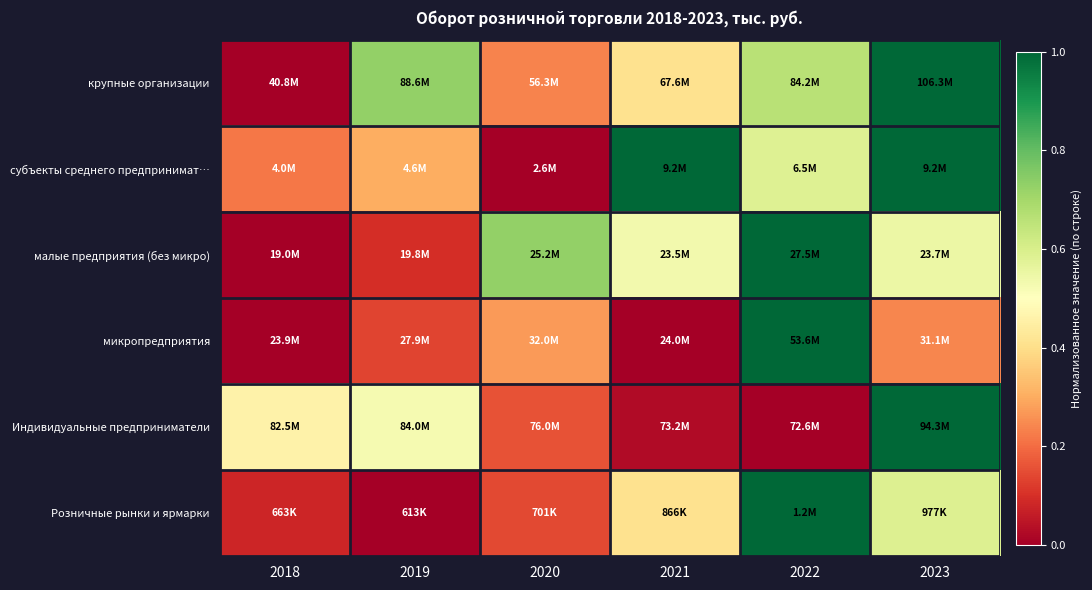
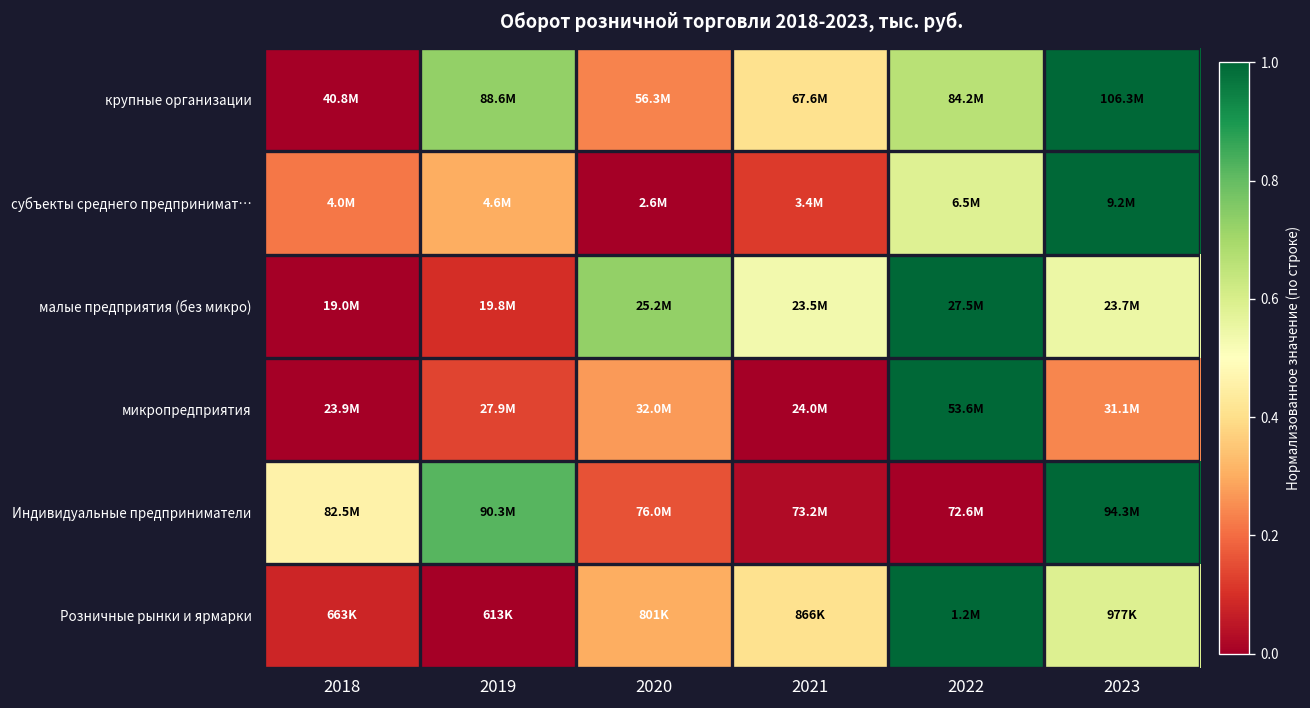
  {
    "крупные организации": {
      "2018": "40.8M",
      "2019": "88.6M",
      "2020": "56.3M",
      "2021": "67.6M",
      "2022": "84.2M",
      "2023": "106.3M"
    },
    "субъекты среднего предпринимат…": {
      "2018": "4.0M",
      "2019": "4.6M",
      "2020": "2.6M",
-     "2021": "9.2M",
+     "2021": "3.4M",
      "2022": "6.5M",
      "2023": "9.2M"
    },
    "малые предприятия (без микро)": {
      "2018": "19.0M",
      "2019": "19.8M",
      "2020": "25.2M",
      "2021": "23.5M",
      "2022": "27.5M",
      "2023": "23.7M"
    },
    "микропредприятия": {
      "2018": "23.9M",
      "2019": "27.9M",
      "2020": "32.0M",
      "2021": "24.0M",
      "2022": "53.6M",
      "2023": "31.1M"
    },
    "Индивидуальные предприниматели": {
      "2018": "82.5M",
-     "2019": "84.0M",
+     "2019": "90.3M",
      "2020": "76.0M",
      "2021": "73.2M",
      "2022": "72.6M",
      "2023": "94.3M"
    },
    "Розничные рынки и ярмарки": {
      "2018": "663K",
      "2019": "613K",
-     "2020": "701K",
+     "2020": "801K",
      "2021": "866K",
      "2022": "1.2M",
      "2023": "977K"
    }
  }
